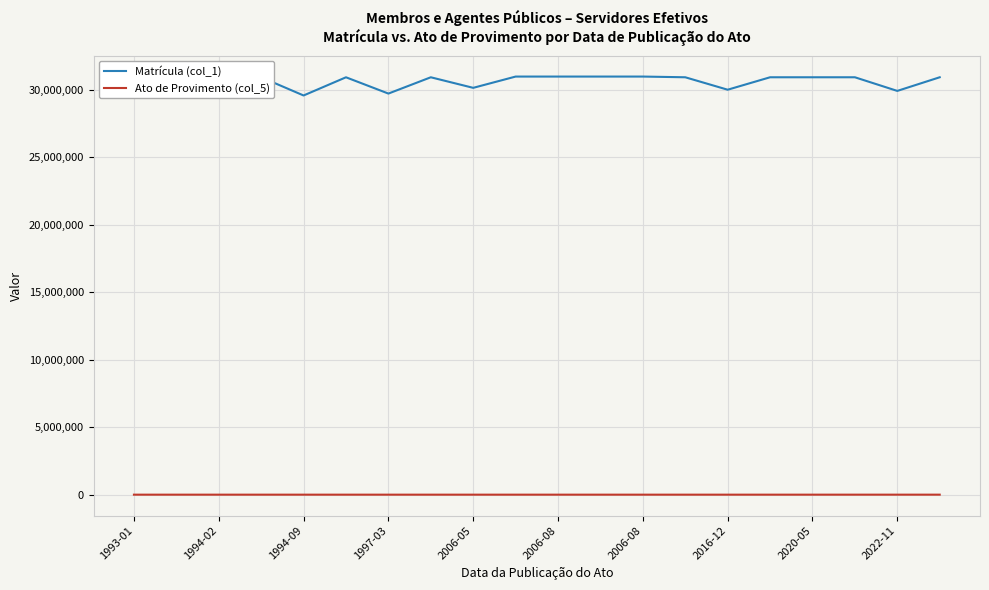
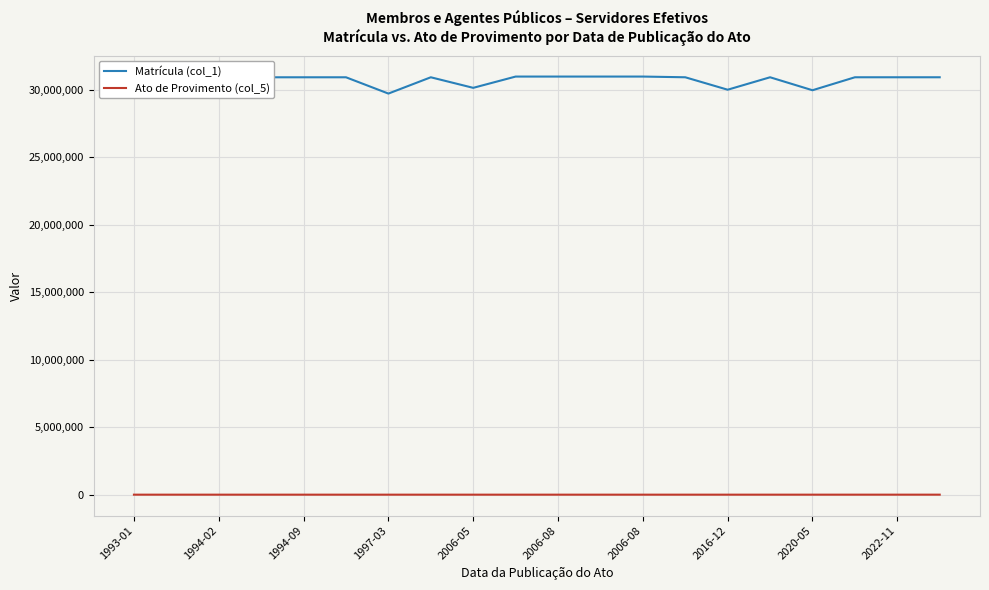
  {
    "Matrícula (col_1)": {
-     "1994-09": "29,600,000",
+     "1994-09": "30,900,000",
      "1997-03": "29,700,000",
      "2006-05": "30,100,000",
      "2016-12": "30,000,000",
-     "2020-05": "30,900,000",
-     "2022-11": "29,900,000"
+     "2020-05": "30,000,000",
+     "2022-11": "30,900,000"
    },
    "Ato de Provimento (col_5)": {
      "1993-01": "0",
      "1994-02": "0",
      "1994-09": "0",
      "1997-03": "0",
      "2006-05": "0",
      "2016-12": "0",
      "2020-05": "0",
      "2022-11": "0"
    }
  }
